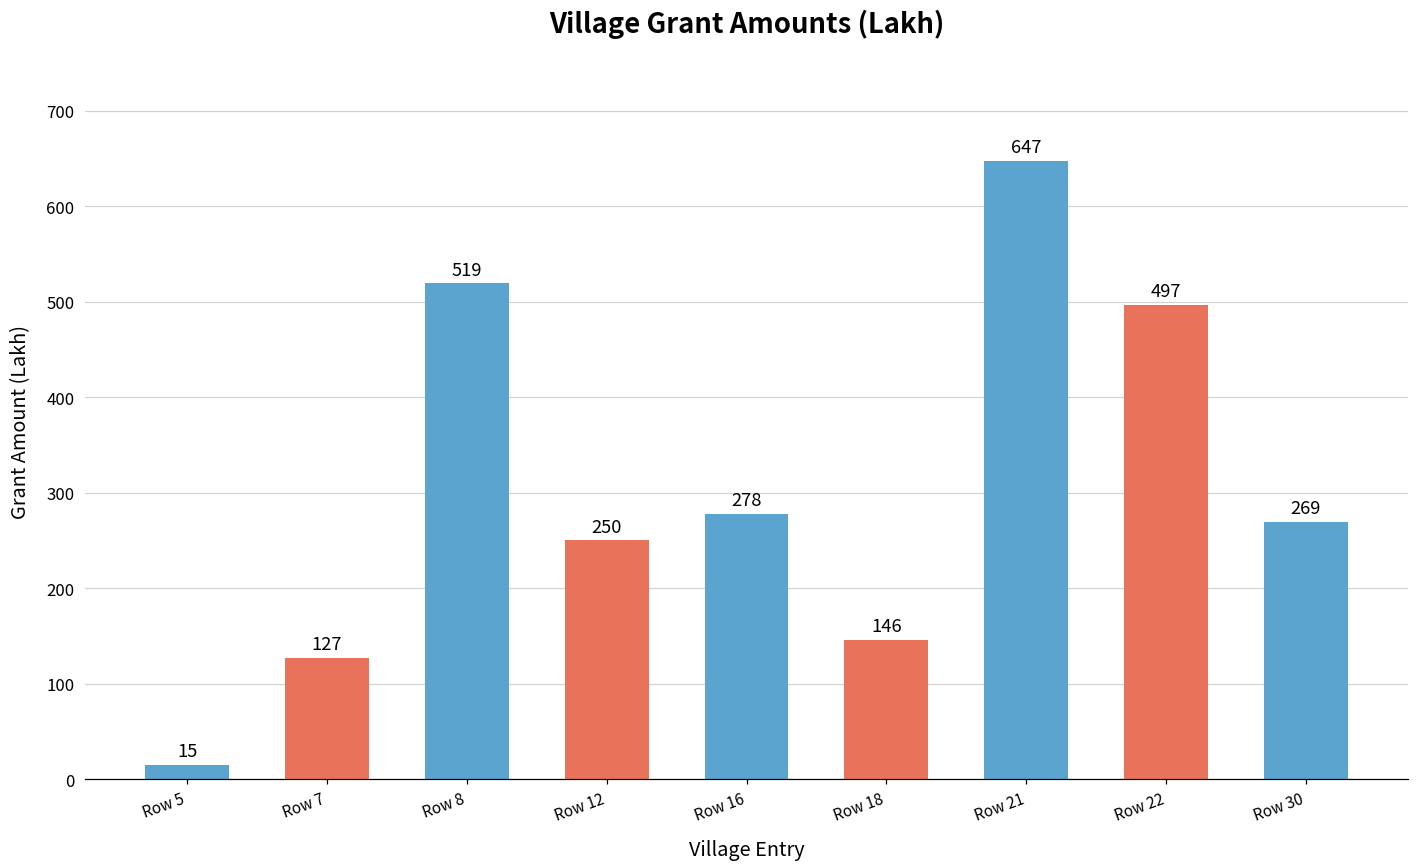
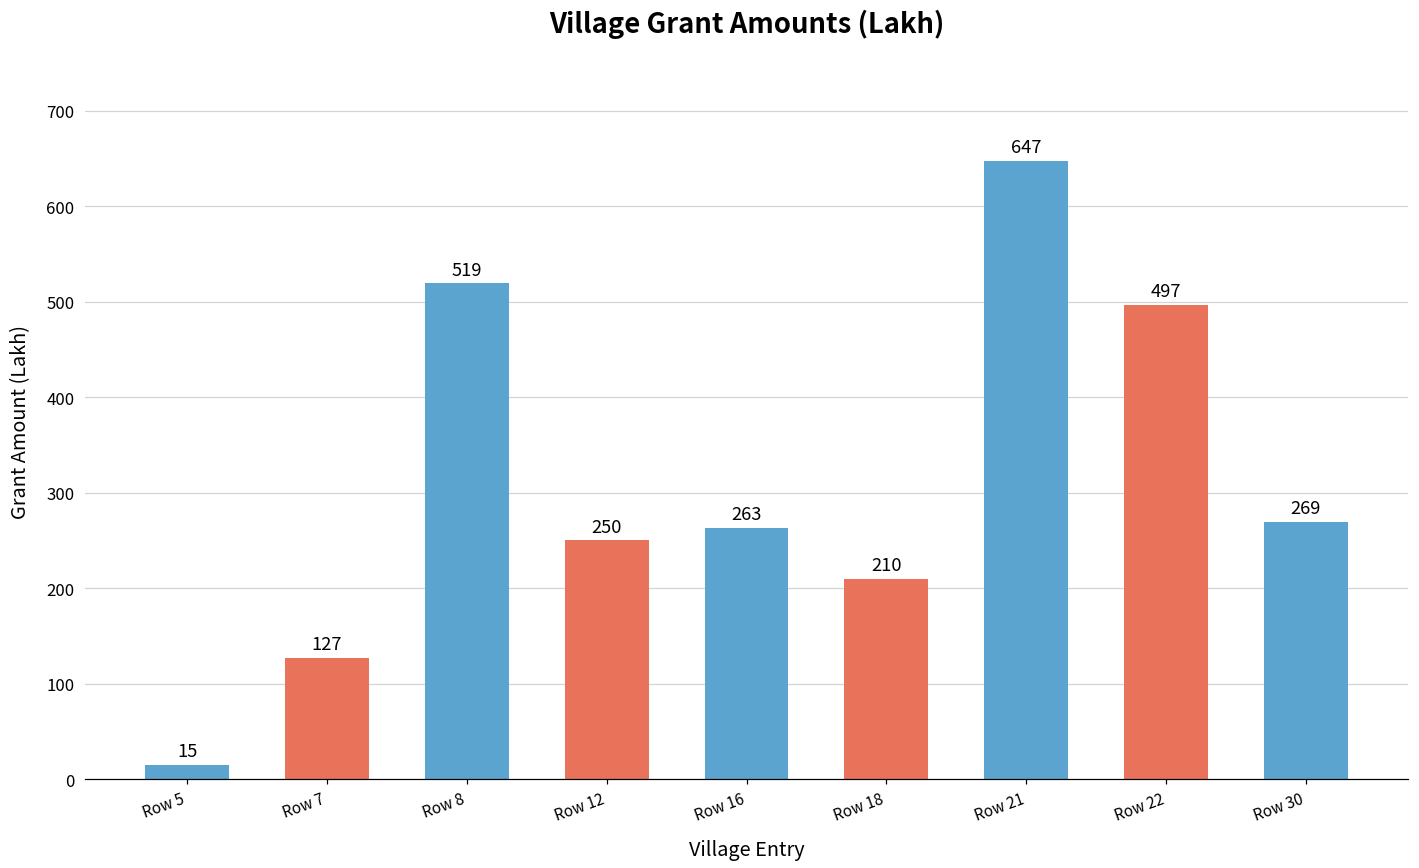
  {
    "Row 5": 15,
    "Row 7": 127,
    "Row 8": 519,
    "Row 12": 250,
-   "Row 16": 278,
-   "Row 18": 146,
+   "Row 16": 263,
+   "Row 18": 210,
    "Row 21": 647,
    "Row 22": 497,
    "Row 30": 269
  }
